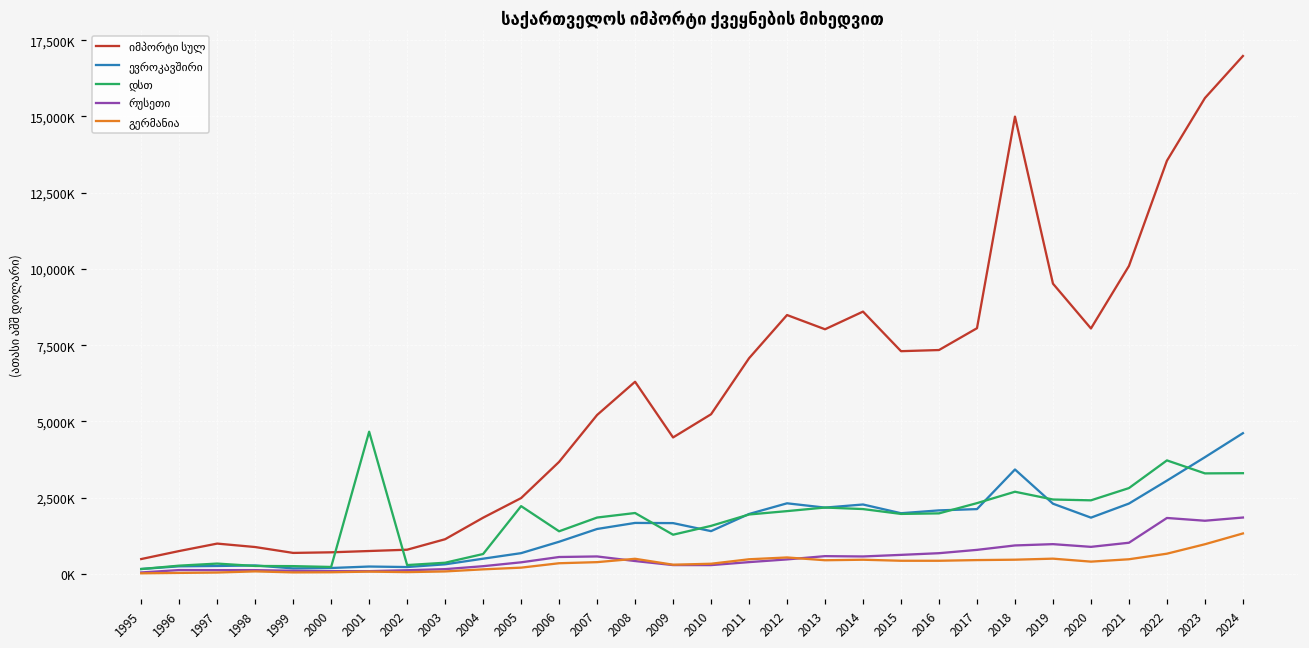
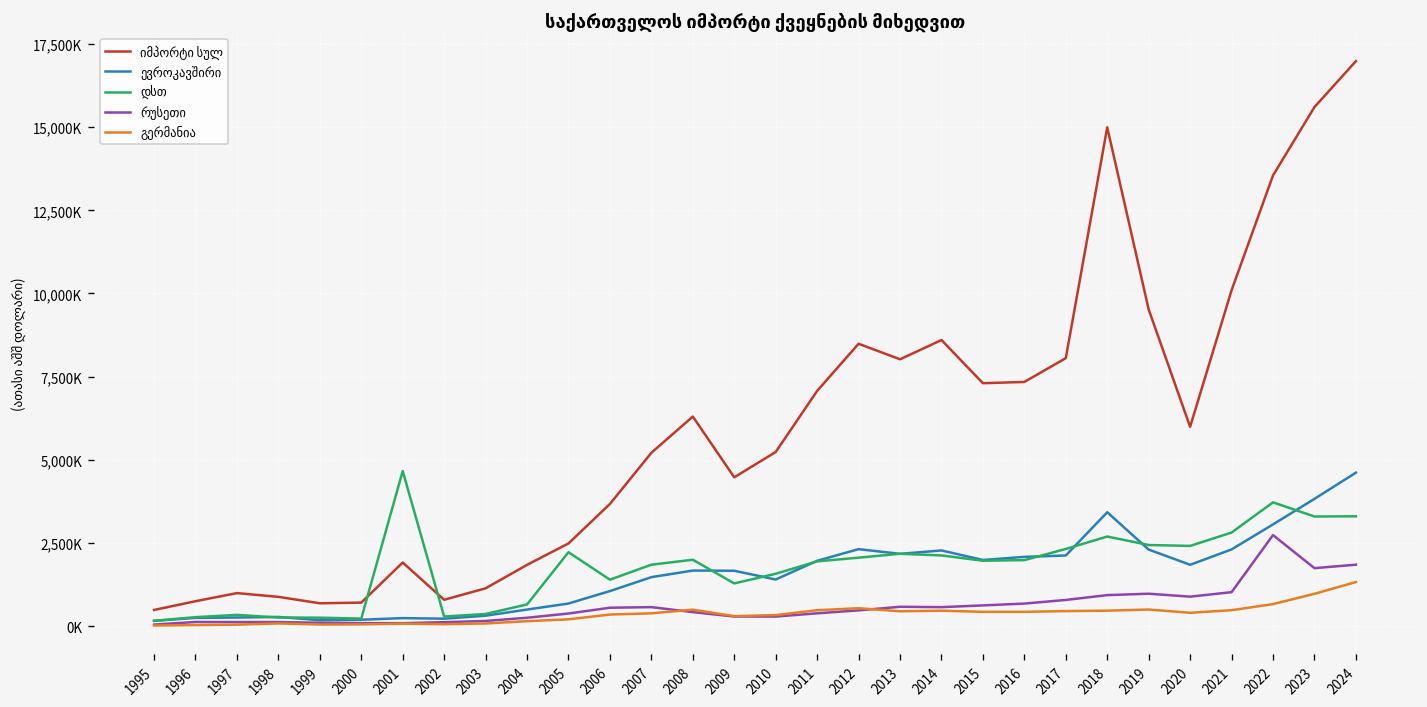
  {
    "იმპორტი სულ": {
      "1995": "500,000",
      "1996": "800,000",
      "1997": "1,000,000",
      "1998": "900,000",
      "1999": "700,000",
      "2000": "700,000",
-     "2001": "800,000",
+     "2001": "1,900,000",
      "2002": "800,000",
      "2003": "1,100,000",
      "2004": "1,800,000",
      "2005": "2,500,000",
      "2006": "3,700,000",
      "2007": "5,200,000",
      "2008": "6,300,000",
      "2009": "4,500,000",
      "2010": "5,200,000",
      "2011": "7,100,000",
      "2012": "8,500,000",
      "2013": "8,000,000",
      "2014": "8,600,000",
      "2015": "7,300,000",
      "2016": "7,300,000",
      "2017": "8,100,000",
      "2018": "15,000,000",
      "2019": "9,500,000",
-     "2020": "8,000,000",
+     "2020": "6,000,000",
      "2021": "10,100,000",
      "2022": "13,500,000",
      "2023": "15,600,000",
      "2024": "17,000,000"
    },
    "ევროკავშირი": {
      "2001": "200,000",
      "2004": "500,000",
      "2005": "700,000",
      "2006": "1,100,000",
      "2007": "1,500,000",
      "2008": "1,700,000",
      "2009": "1,700,000",
      "2010": "1,400,000",
      "2012": "2,300,000",
      "2014": "2,300,000",
      "2016": "2,100,000",
      "2017": "2,100,000",
      "2018": "3,400,000",
      "2019": "2,300,000",
      "2020": "1,800,000",
      "2021": "2,300,000",
      "2022": "3,100,000",
      "2023": "3,800,000",
      "2024": "4,600,000"
    },
    "დსთ": {
      "2001": "4,700,000",
      "2004": "700,000",
      "2005": "2,200,000",
      "2006": "1,400,000",
      "2007": "1,800,000",
      "2008": "2,000,000",
      "2009": "1,300,000",
      "2010": "1,600,000",
      "2012": "2,100,000",
      "2014": "2,100,000",
      "2016": "2,000,000",
      "2017": "2,300,000",
      "2018": "2,700,000",
      "2019": "2,400,000",
      "2020": "2,400,000",
      "2021": "2,800,000",
      "2022": "3,700,000",
      "2023": "3,300,000",
      "2024": "3,300,000"
    },
    "რუსეთი": {
      "1996": "100,000",
      "2004": "300,000",
      "2005": "400,000",
      "2006": "600,000",
      "2007": "600,000",
      "2011": "400,000",
      "2013": "600,000",
      "2014": "600,000",
      "2015": "600,000",
      "2016": "700,000",
      "2017": "800,000",
      "2018": "900,000",
      "2019": "1,000,000",
      "2020": "900,000",
      "2021": "1,000,000",
-     "2022": "1,800,000",
+     "2022": "2,700,000",
      "2023": "1,700,000",
      "2024": "1,800,000"
    },
    "გერმანია": {
      "1996": "0",
      "2004": "200,000",
      "2005": "200,000",
      "2006": "400,000",
      "2007": "400,000",
      "2011": "500,000",
      "2013": "400,000",
      "2014": "500,000",
      "2015": "400,000",
      "2016": "400,000",
      "2017": "500,000",
      "2018": "500,000",
      "2019": "500,000",
      "2020": "400,000",
      "2021": "500,000",
      "2022": "700,000",
      "2023": "1,000,000",
      "2024": "1,300,000"
    }
  }
